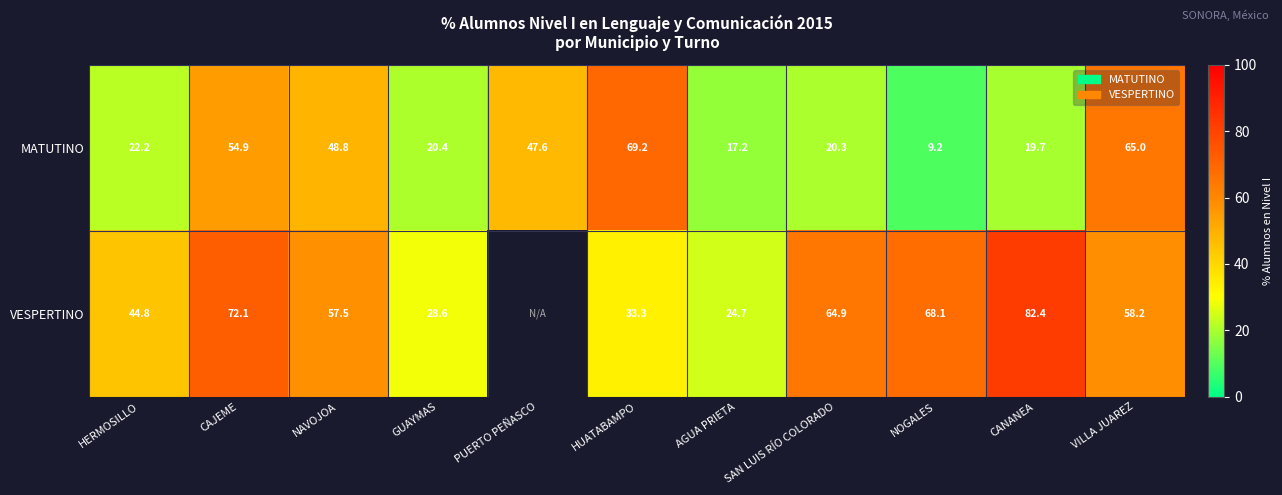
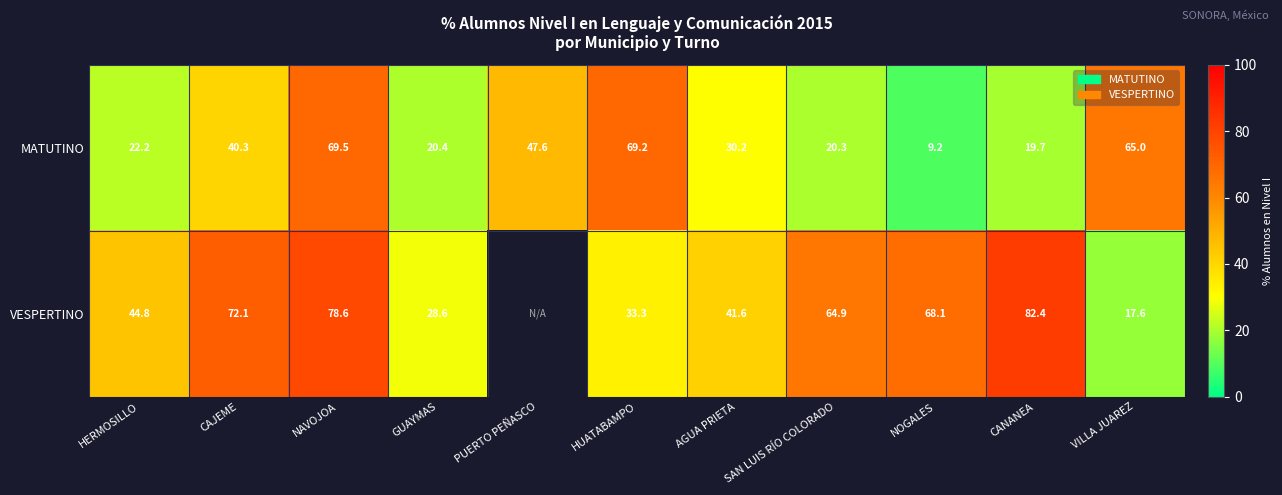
  {
    "MATUTINO": {
      "HERMOSILLO": 22.2,
-     "CAJEME": 54.9,
-     "NAVOJOA": 48.8,
+     "CAJEME": 40.3,
+     "NAVOJOA": 69.5,
      "GUAYMAS": 20.4,
      "PUERTO PEÑASCO": 47.6,
      "HUATABAMPO": 69.2,
-     "AGUA PRIETA": 17.2,
+     "AGUA PRIETA": 30.2,
      "SAN LUIS RÍO COLORADO": 20.3,
      "NOGALES": 9.2,
      "CANANEA": 19.7,
      "VILLA JUAREZ": 65.0
    },
    "VESPERTINO": {
      "HERMOSILLO": 44.8,
      "CAJEME": 72.1,
-     "NAVOJOA": 57.5,
+     "NAVOJOA": 78.6,
      "GUAYMAS": 28.6,
      "HUATABAMPO": 33.3,
-     "AGUA PRIETA": 24.7,
+     "AGUA PRIETA": 41.6,
      "SAN LUIS RÍO COLORADO": 64.9,
      "NOGALES": 68.1,
      "CANANEA": 82.4,
-     "VILLA JUAREZ": 58.2
+     "VILLA JUAREZ": 17.6
    }
  }
